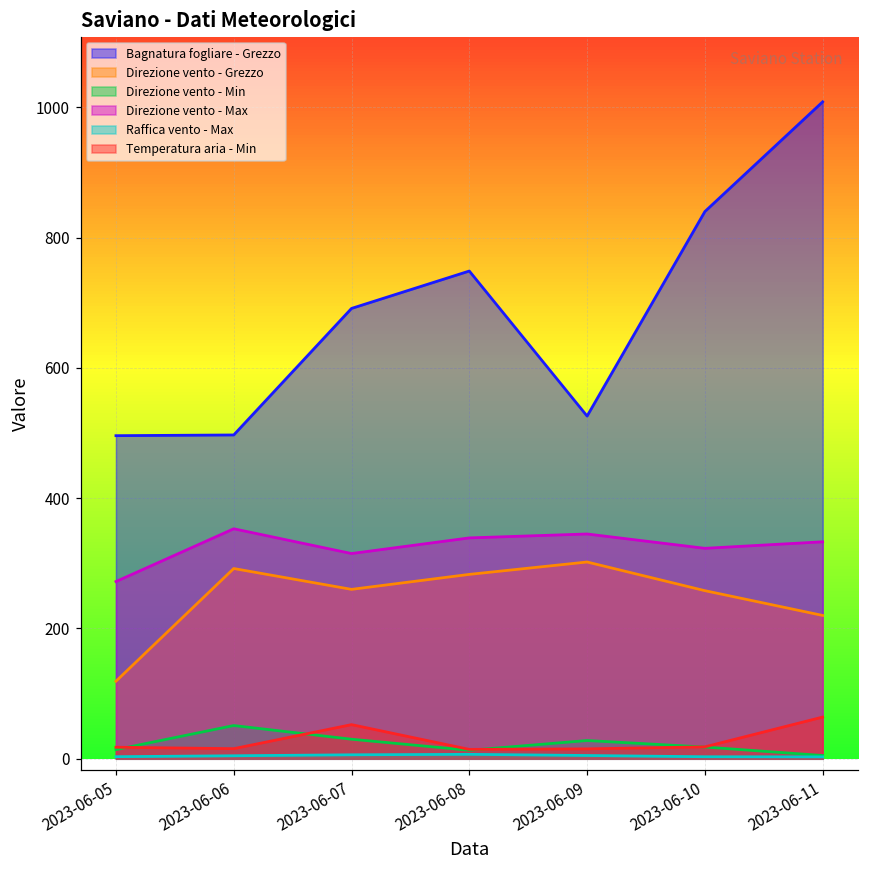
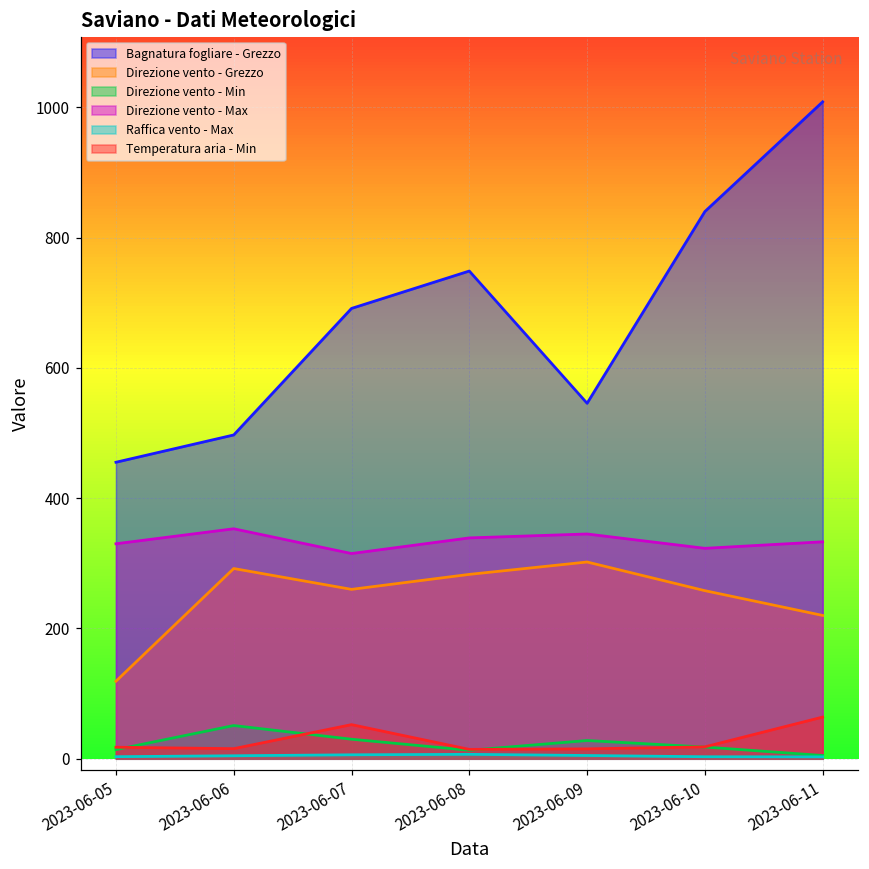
  {
    "Bagnatura fogliare - Grezzo": {
-     "2023-06-05": 500,
+     "2023-06-05": 460,
      "2023-06-06": 500,
      "2023-06-07": 690,
      "2023-06-08": 750,
-     "2023-06-09": 530,
+     "2023-06-09": 550,
      "2023-06-10": 840,
      "2023-06-11": 1010
    },
    "Direzione vento - Grezzo": {
      "2023-06-05": 120,
      "2023-06-06": 290,
      "2023-06-07": 260,
      "2023-06-08": 280,
      "2023-06-09": 300,
      "2023-06-10": 260,
      "2023-06-11": 220
    },
    "Direzione vento - Min": {
      "2023-06-06": 50,
      "2023-06-07": 30,
      "2023-06-09": 30
    },
    "Direzione vento - Max": {
-     "2023-06-05": 270,
+     "2023-06-05": 330,
      "2023-06-06": 350,
      "2023-06-07": 320,
      "2023-06-08": 340,
      "2023-06-09": 350,
      "2023-06-10": 320,
      "2023-06-11": 330
    },
    "Raffica vento - Max": {
      "2023-06-05": 0,
      "2023-06-06": 0,
      "2023-06-07": 10,
      "2023-06-08": 10,
      "2023-06-09": 10,
      "2023-06-10": 0
    },
    "Temperatura aria - Min": {
      "2023-06-06": 20,
      "2023-06-07": 50,
      "2023-06-09": 20,
      "2023-06-11": 60
    }
  }
